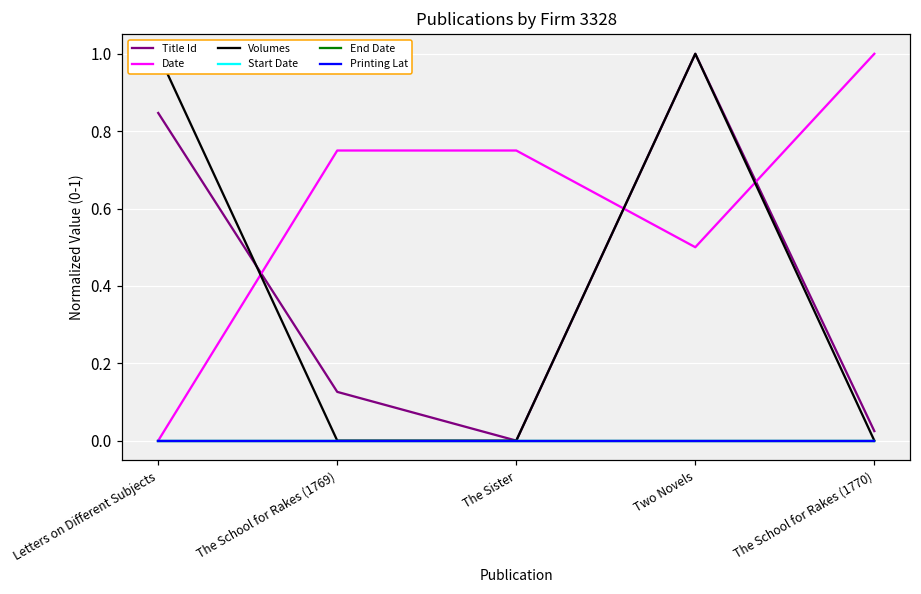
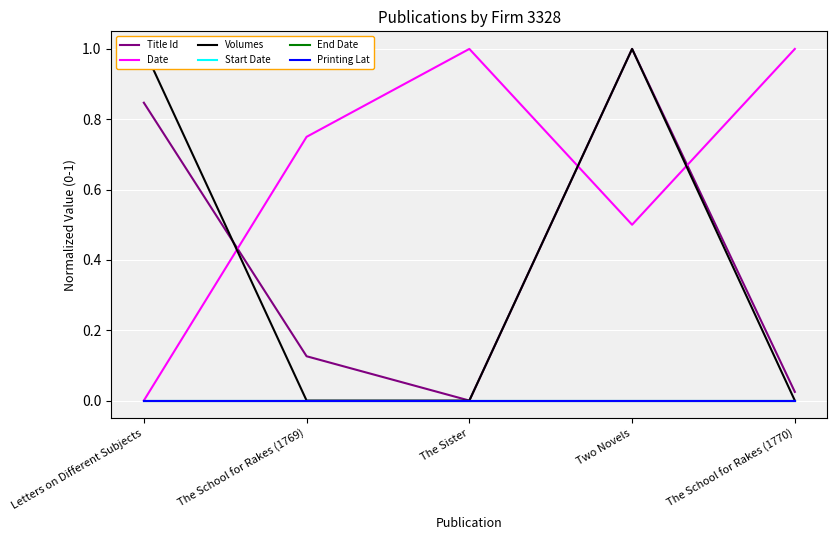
  {
    "Title Id": {
      "Letters on Different Subjects": 0.85,
      "The School for Rakes (1769)": 0.13,
      "The School for Rakes (1770)": 0.02
    },
    "Date": {
      "The School for Rakes (1769)": 0.75,
-     "The Sister": 0.75,
+     "The Sister": 1.00,
      "Two Novels": 0.50,
      "The School for Rakes (1770)": 1.00
    },
    "Printing Lat": {
      "Two Novels": 0.00
    }
  }
